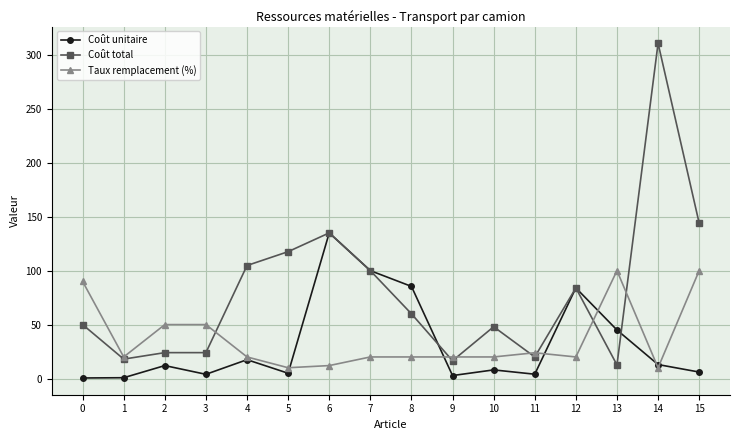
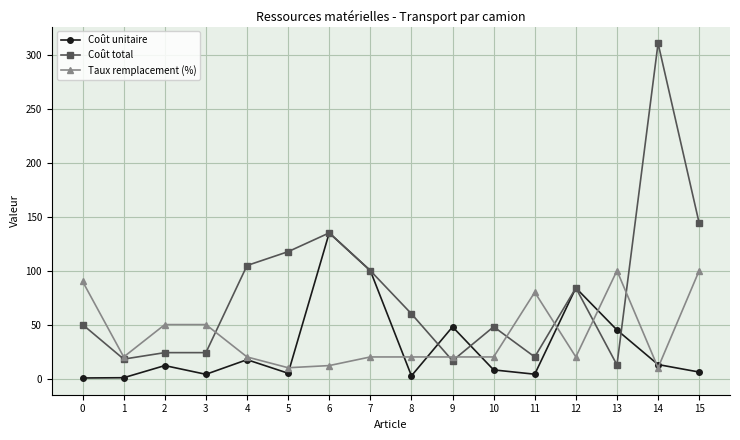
  {
    "Coût unitaire": {
      "0": 1,
      "1": 1,
      "2": 12,
      "3": 4,
      "4": 17,
      "5": 5,
-     "8": 85,
-     "9": 3,
+     "8": 3,
+     "9": 48,
      "10": 8,
      "11": 4,
      "13": 45,
      "14": 13,
      "15": 6
    },
    "Coût total": {
      "0": 50,
      "2": 24,
      "3": 24,
      "4": 105,
      "5": 118,
      "8": 60,
      "9": 17,
      "10": 48,
      "11": 20,
      "13": 13,
      "14": 311,
      "15": 144
    },
    "Taux remplacement (%)": {
      "0": 90,
      "2": 50,
      "3": 50,
      "4": 20,
      "5": 10,
      "6": 12,
      "7": 20,
      "8": 20,
      "9": 20,
      "10": 20,
-     "11": 24,
+     "11": 80,
      "12": 20,
      "13": 100,
      "14": 10,
      "15": 100
    }
  }
